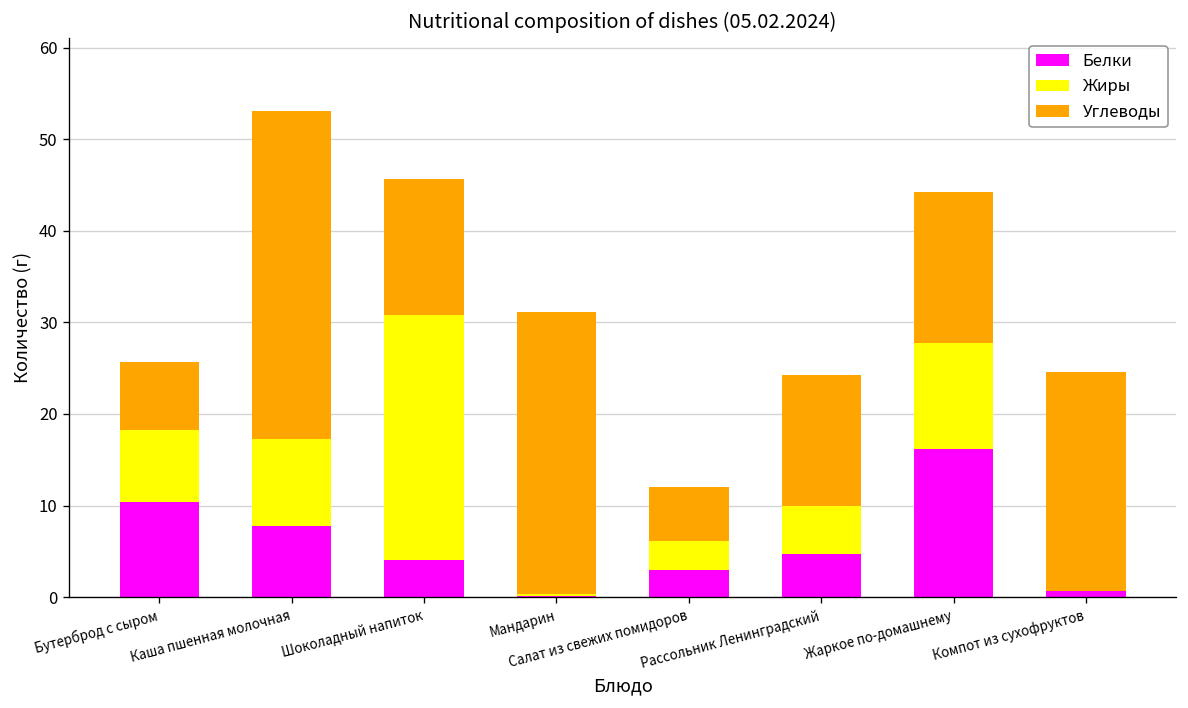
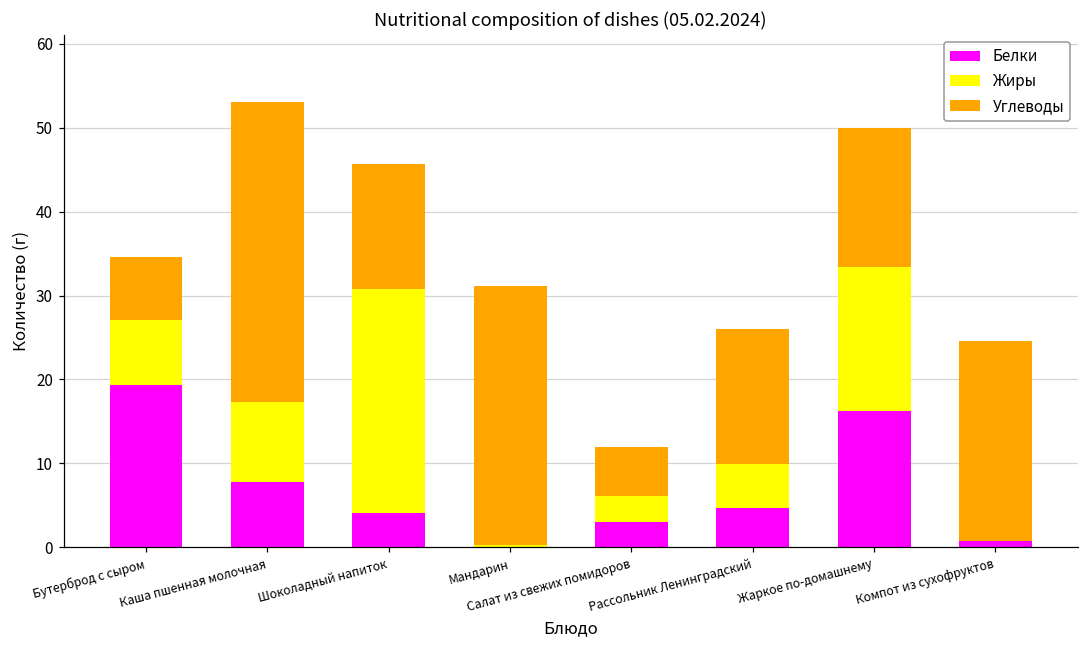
  {
    "Белки": {
-     "Бутерброд с сыром": 10,
+     "Бутерброд с сыром": 19,
      "Каша пшенная молочная": 8,
      "Шоколадный напиток": 4,
      "Салат из свежих помидоров": 3,
      "Рассольник Ленинградский": 5,
      "Жаркое по-домашнему": 16,
      "Компот из сухофруктов": 1
    },
    "Жиры": {
      "Бутерброд с сыром": 8,
      "Каша пшенная молочная": 10,
      "Шоколадный напиток": 27,
      "Салат из свежих помидоров": 3,
      "Рассольник Ленинградский": 5,
-     "Жаркое по-домашнему": 11,
+     "Жаркое по-домашнему": 17,
      "Компот из сухофруктов": 0
    },
    "Углеводы": {
      "Бутерброд с сыром": 8,
      "Каша пшенная молочная": 36,
      "Шоколадный напиток": 15,
      "Мандарин": 31,
      "Салат из свежих помидоров": 6,
-     "Рассольник Ленинградский": 14,
+     "Рассольник Ленинградский": 16,
      "Жаркое по-домашнему": 17,
      "Компот из сухофруктов": 24
    }
  }
